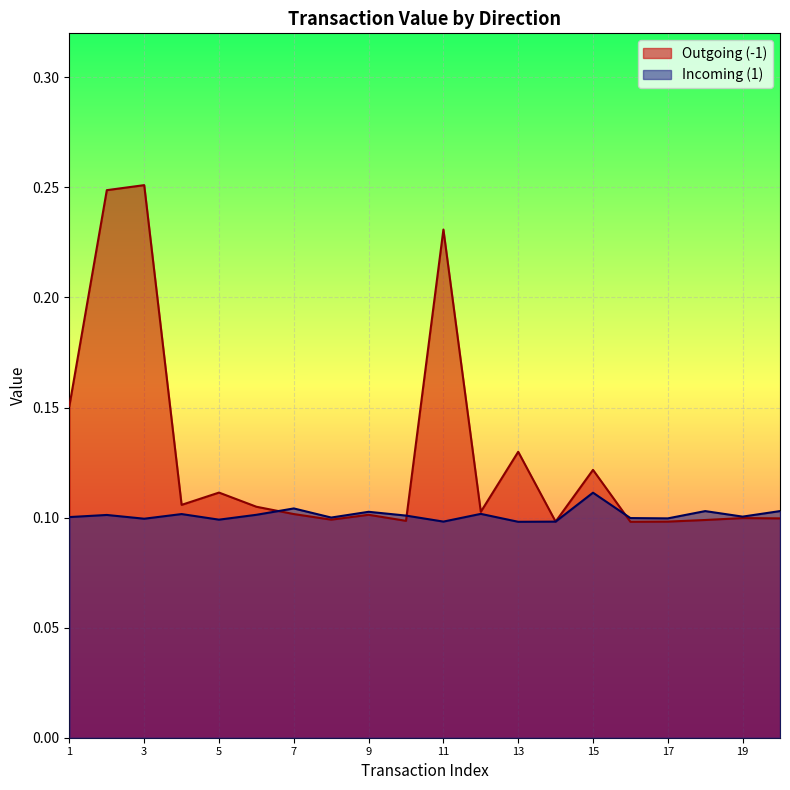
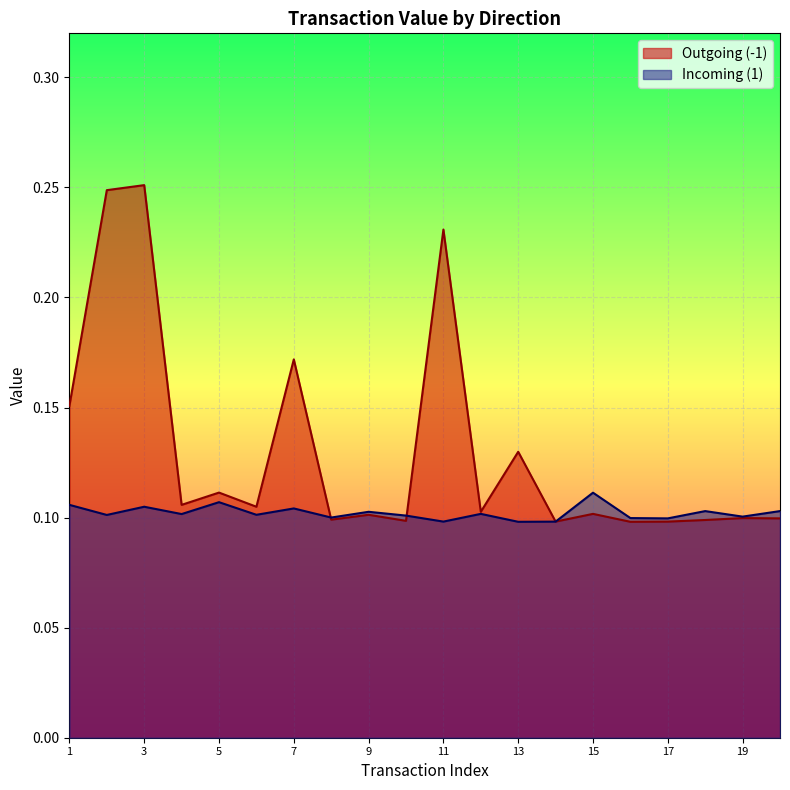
  {
    "Outgoing (-1)": {
      "1": 0.151,
      "3": 0.251,
      "5": 0.111,
-     "7": 0.102,
+     "7": 0.172,
      "9": 0.101,
      "11": 0.231,
      "13": 0.130,
-     "15": 0.122,
+     "15": 0.102,
      "17": 0.098
    },
    "Incoming (1)": {
-     "1": 0.100,
-     "3": 0.099,
-     "5": 0.099,
+     "1": 0.106,
+     "3": 0.105,
+     "5": 0.107,
      "7": 0.104,
      "9": 0.103,
      "11": 0.098,
      "13": 0.098,
      "15": 0.111,
      "17": 0.100
    }
  }
